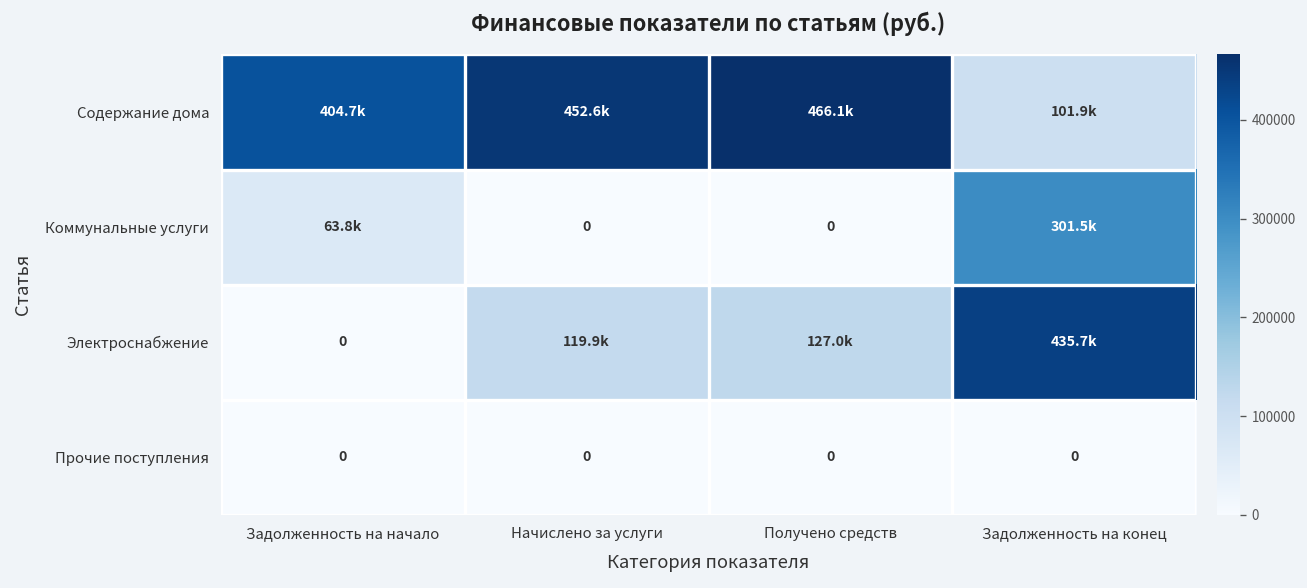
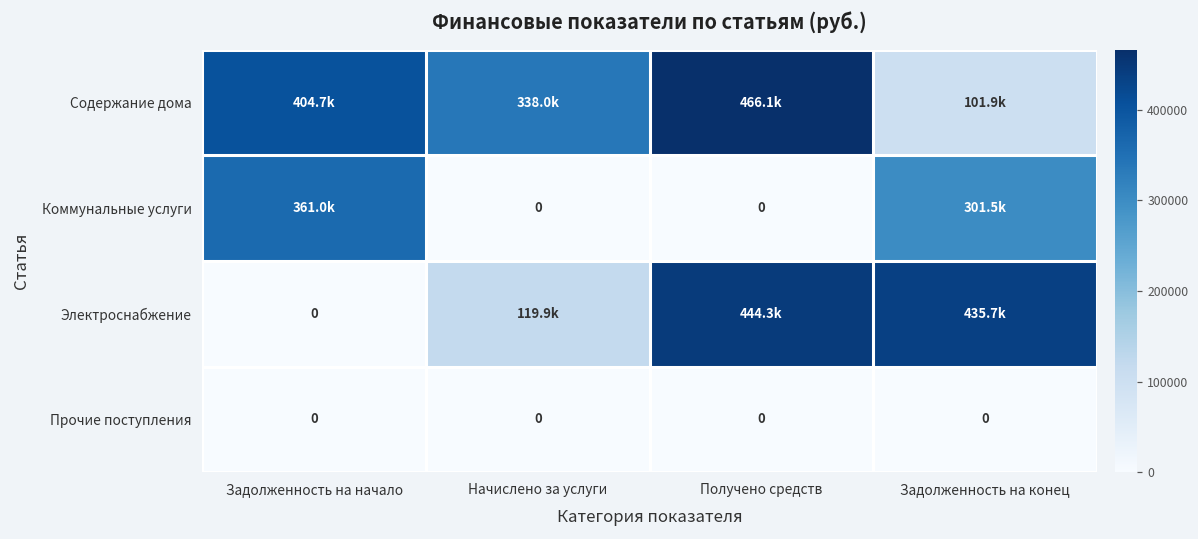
  {
    "Содержание дома": {
      "Задолженность на начало": "404.7k",
-     "Начислено за услуги": "452.6k",
+     "Начислено за услуги": "338.0k",
      "Получено средств": "466.1k",
      "Задолженность на конец": "101.9k"
    },
    "Коммунальные услуги": {
-     "Задолженность на начало": "63.8k",
+     "Задолженность на начало": "361.0k",
      "Начислено за услуги": "0",
      "Получено средств": "0",
      "Задолженность на конец": "301.5k"
    },
    "Электроснабжение": {
      "Задолженность на начало": "0",
      "Начислено за услуги": "119.9k",
-     "Получено средств": "127.0k",
+     "Получено средств": "444.3k",
      "Задолженность на конец": "435.7k"
    },
    "Прочие поступления": {
      "Задолженность на начало": "0",
      "Начислено за услуги": "0",
      "Получено средств": "0",
      "Задолженность на конец": "0"
    }
  }
